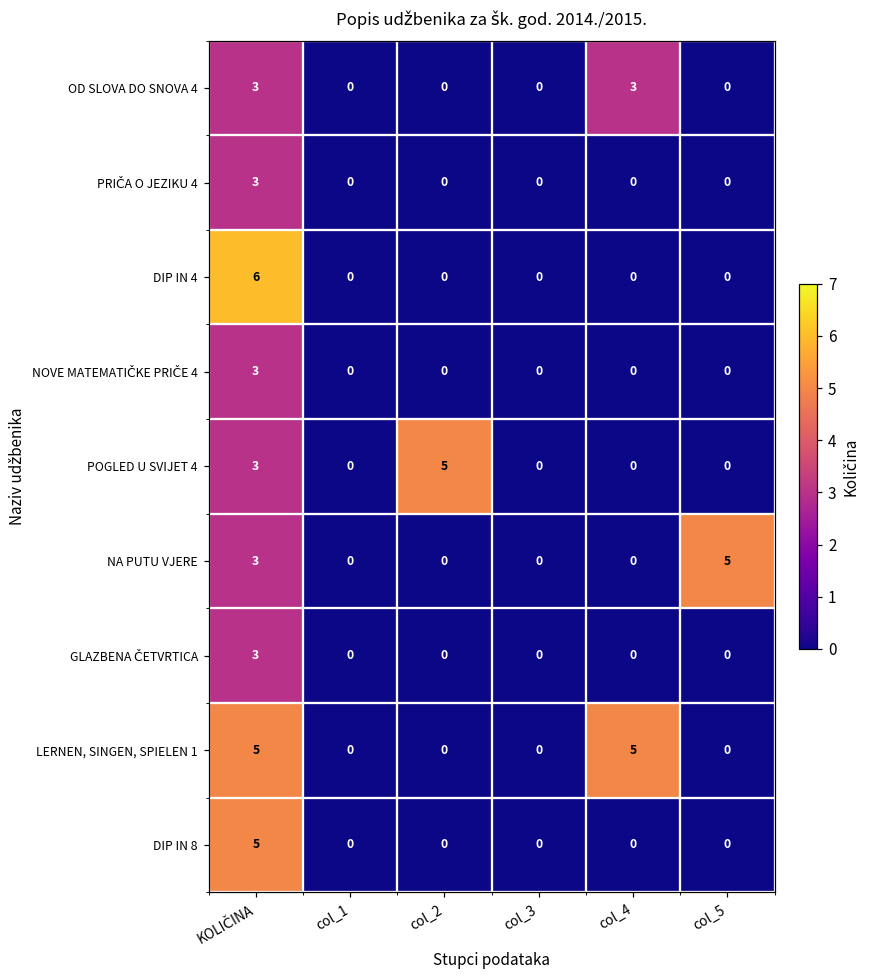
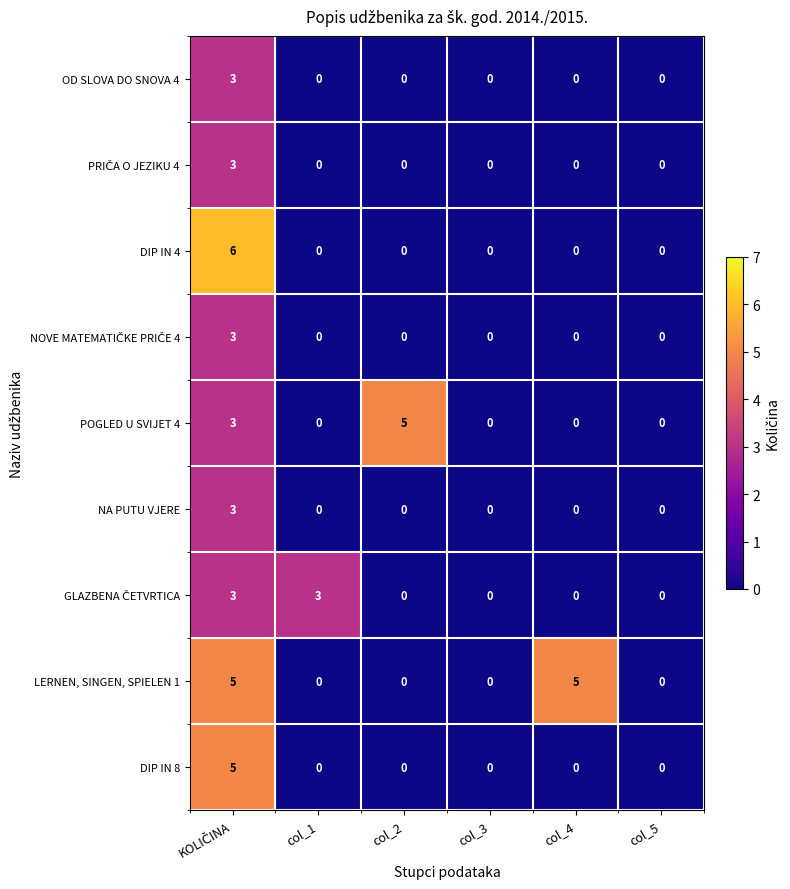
  {
    "OD SLOVA DO SNOVA 4": {
      "KOLIČINA": 3,
      "col_1": 0,
      "col_2": 0,
      "col_3": 0,
-     "col_4": 3,
+     "col_4": 0,
      "col_5": 0
    },
    "PRIČA O JEZIKU 4": {
      "KOLIČINA": 3,
      "col_1": 0,
      "col_2": 0,
      "col_3": 0,
      "col_4": 0,
      "col_5": 0
    },
    "DIP IN 4": {
      "KOLIČINA": 6,
      "col_1": 0,
      "col_2": 0,
      "col_3": 0,
      "col_4": 0,
      "col_5": 0
    },
    "NOVE MATEMATIČKE PRIČE 4": {
      "KOLIČINA": 3,
      "col_1": 0,
      "col_2": 0,
      "col_3": 0,
      "col_4": 0,
      "col_5": 0
    },
    "POGLED U SVIJET 4": {
      "KOLIČINA": 3,
      "col_1": 0,
      "col_2": 5,
      "col_3": 0,
      "col_4": 0,
      "col_5": 0
    },
    "NA PUTU VJERE": {
      "KOLIČINA": 3,
      "col_1": 0,
      "col_2": 0,
      "col_3": 0,
      "col_4": 0,
-     "col_5": 5
+     "col_5": 0
    },
    "GLAZBENA ČETVRTICA": {
      "KOLIČINA": 3,
-     "col_1": 0,
+     "col_1": 3,
      "col_2": 0,
      "col_3": 0,
      "col_4": 0,
      "col_5": 0
    },
    "LERNEN, SINGEN, SPIELEN 1": {
      "KOLIČINA": 5,
      "col_1": 0,
      "col_2": 0,
      "col_3": 0,
      "col_4": 5,
      "col_5": 0
    },
    "DIP IN 8": {
      "KOLIČINA": 5,
      "col_1": 0,
      "col_2": 0,
      "col_3": 0,
      "col_4": 0,
      "col_5": 0
    }
  }
